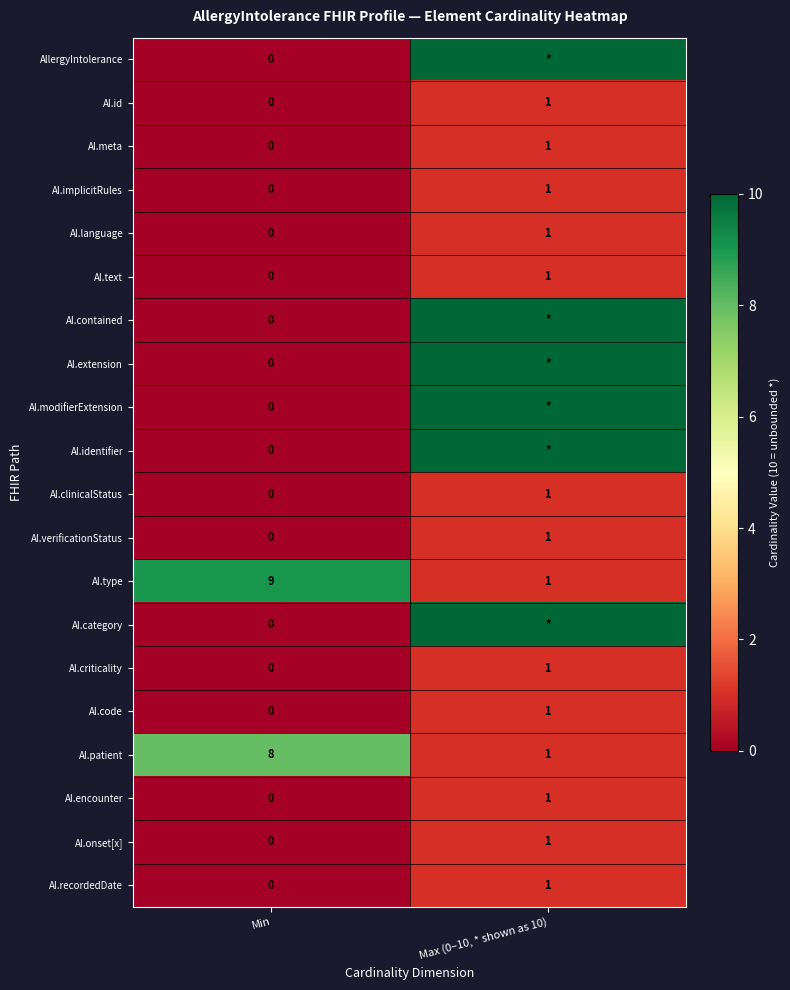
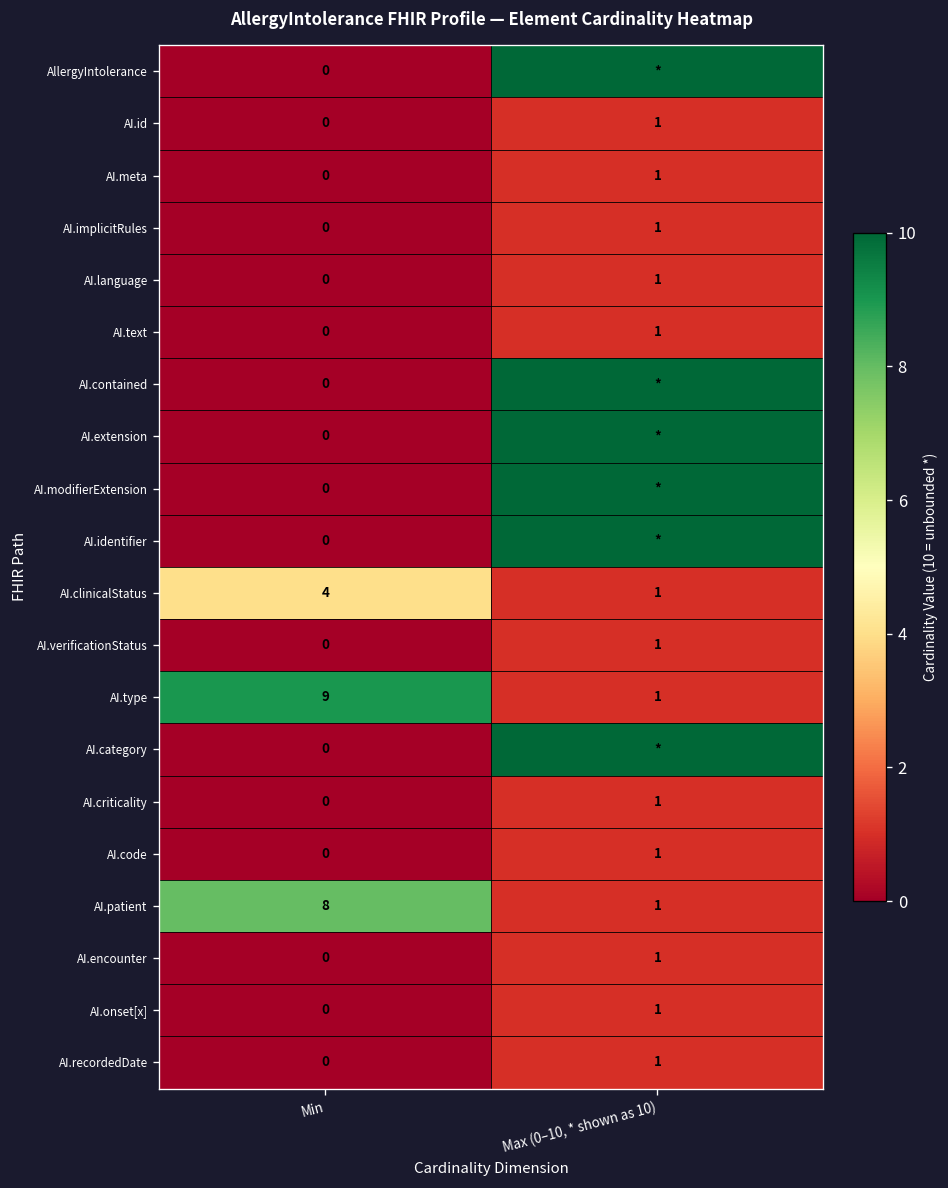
  {
    "AllergyIntolerance": {
      "Min": 0
    },
    "AI.id": {
      "Min": 0,
      "Max (0–10, * shown as 10)": 1
    },
    "AI.meta": {
      "Min": 0,
      "Max (0–10, * shown as 10)": 1
    },
    "AI.implicitRules": {
      "Min": 0,
      "Max (0–10, * shown as 10)": 1
    },
    "AI.language": {
      "Min": 0,
      "Max (0–10, * shown as 10)": 1
    },
    "AI.text": {
      "Min": 0,
      "Max (0–10, * shown as 10)": 1
    },
    "AI.contained": {
      "Min": 0
    },
    "AI.extension": {
      "Min": 0
    },
    "AI.modifierExtension": {
      "Min": 0
    },
    "AI.identifier": {
      "Min": 0
    },
    "AI.clinicalStatus": {
-     "Min": 0,
+     "Min": 4,
      "Max (0–10, * shown as 10)": 1
    },
    "AI.verificationStatus": {
      "Min": 0,
      "Max (0–10, * shown as 10)": 1
    },
    "AI.type": {
      "Min": 9,
      "Max (0–10, * shown as 10)": 1
    },
    "AI.category": {
      "Min": 0
    },
    "AI.criticality": {
      "Min": 0,
      "Max (0–10, * shown as 10)": 1
    },
    "AI.code": {
      "Min": 0,
      "Max (0–10, * shown as 10)": 1
    },
    "AI.patient": {
      "Min": 8,
      "Max (0–10, * shown as 10)": 1
    },
    "AI.encounter": {
      "Min": 0,
      "Max (0–10, * shown as 10)": 1
    },
    "AI.onset[x]": {
      "Min": 0,
      "Max (0–10, * shown as 10)": 1
    },
    "AI.recordedDate": {
      "Min": 0,
      "Max (0–10, * shown as 10)": 1
    }
  }
